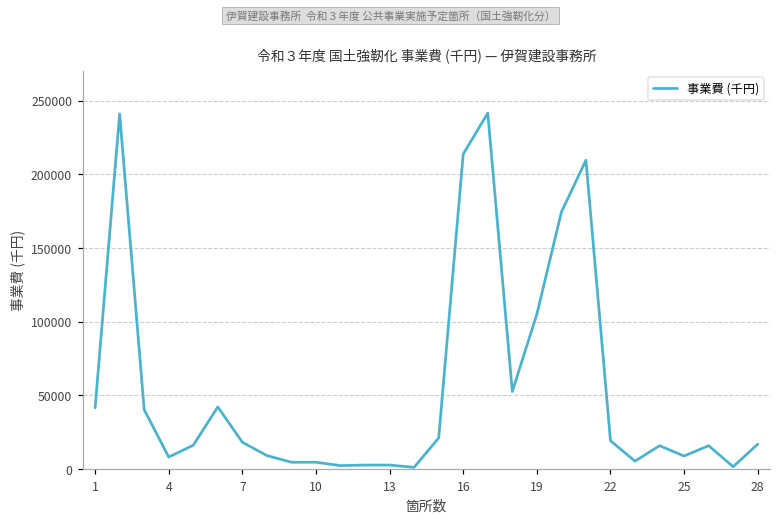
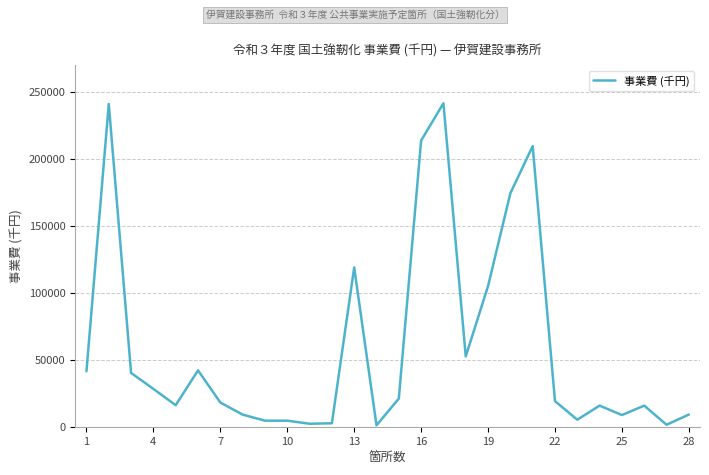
  {
    "1": 41000,
-   "4": 8000,
+   "4": 28000,
    "7": 18000,
    "10": 5000,
-   "13": 3000,
+   "13": 119000,
    "16": 214000,
    "19": 105000,
    "22": 19000,
    "25": 9000,
-   "28": 17000
+   "28": 9000
  }
